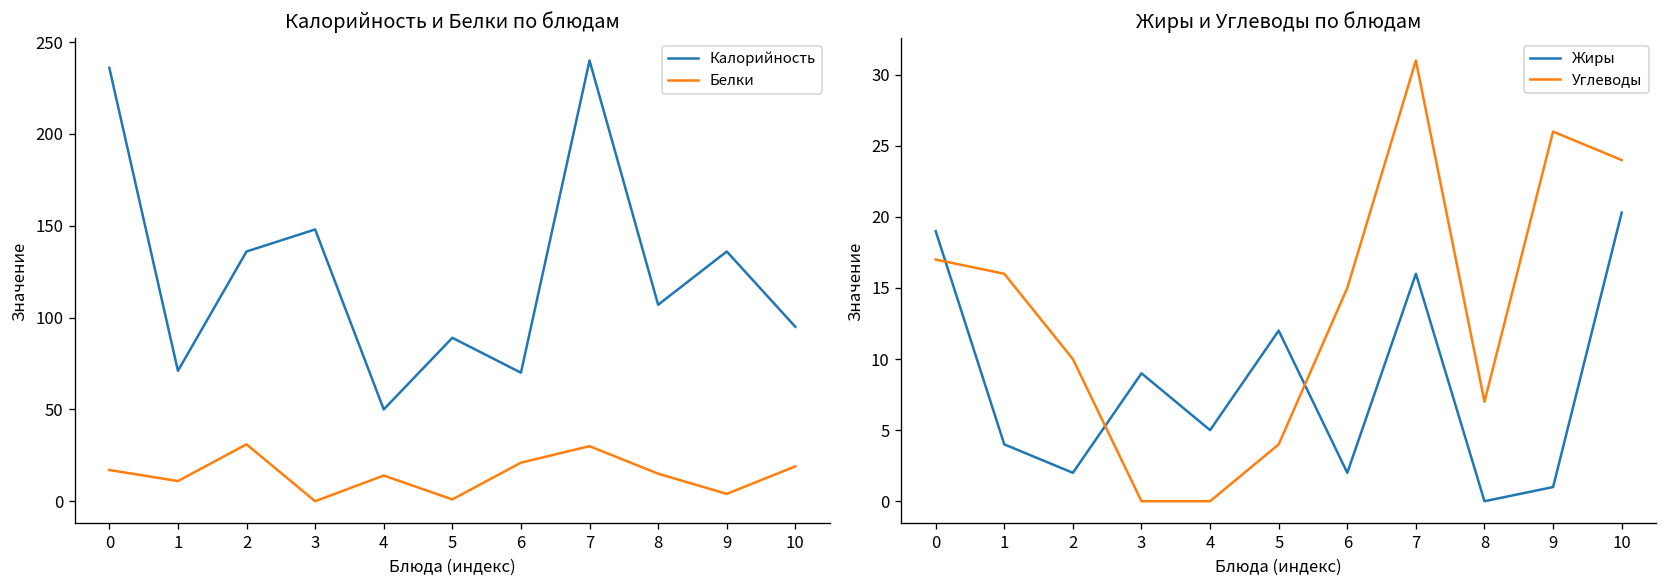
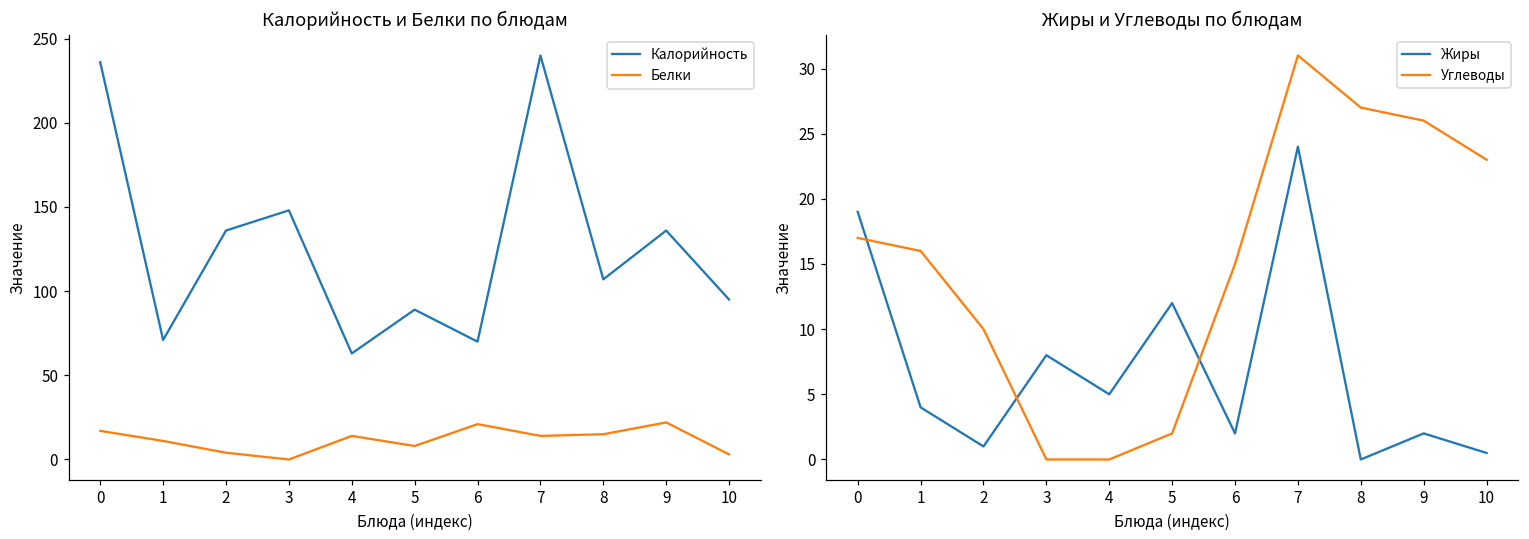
  {
    "Калорийность и Белки по блюдам": {
      "Калорийность": {
        "0": 236,
        "1": 71,
        "2": 136,
        "3": 148,
-       "4": 50,
+       "4": 63,
        "5": 89,
        "6": 70,
        "7": 240,
        "8": 107,
        "9": 136,
        "10": 95
      },
      "Белки": {
        "0": 17,
        "1": 11,
-       "2": 31,
+       "2": 4,
        "3": 0,
        "4": 14,
-       "5": 1,
+       "5": 8,
        "6": 21,
-       "7": 30,
+       "7": 14,
        "8": 15,
-       "9": 4,
-       "10": 19
+       "9": 22,
+       "10": 3
      }
    },
    "Жиры и Углеводы по блюдам": {
      "Жиры": {
        "0": 19.0,
        "1": 4.0,
-       "2": 2,
-       "3": 9,
+       "2": 1,
+       "3": 8,
        "4": 5.0,
        "5": 12.0,
        "6": 2.0,
-       "7": 16,
+       "7": 24,
        "8": 0.0,
-       "9": 1,
-       "10": 20.3
+       "9": 2,
+       "10": 0.5
      },
      "Углеводы": {
        "0": 17,
        "1": 16,
        "2": 10,
        "3": 0,
        "4": 0,
-       "5": 4,
+       "5": 2,
        "6": 15,
        "7": 31,
-       "8": 7,
+       "8": 27,
        "9": 26,
-       "10": 24
+       "10": 23
      }
    }
  }
